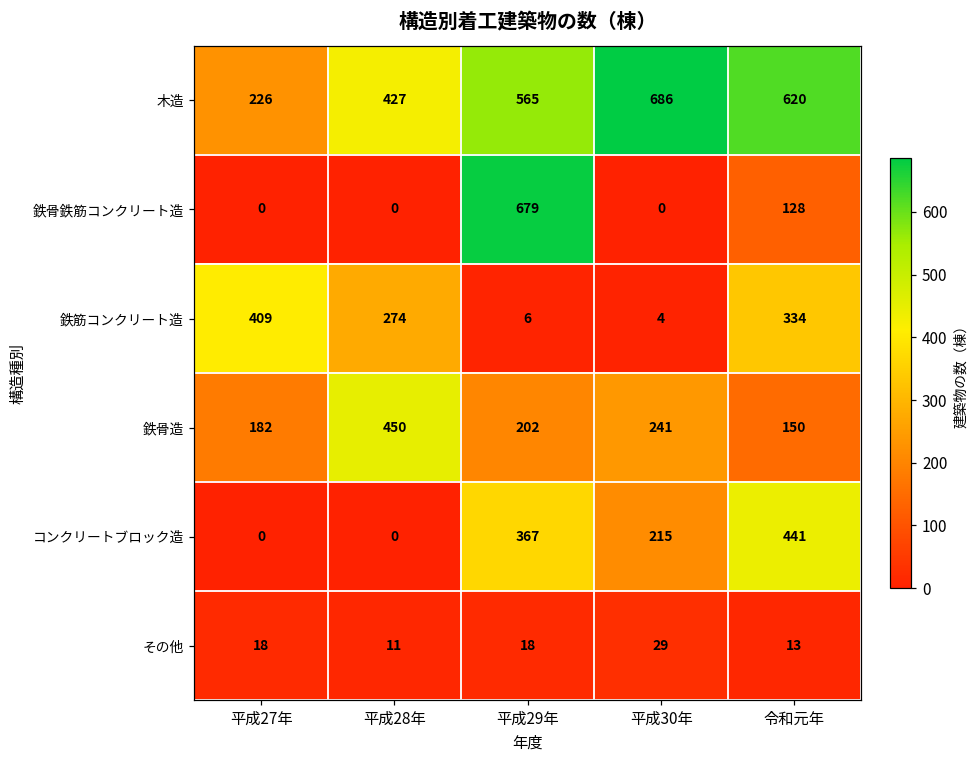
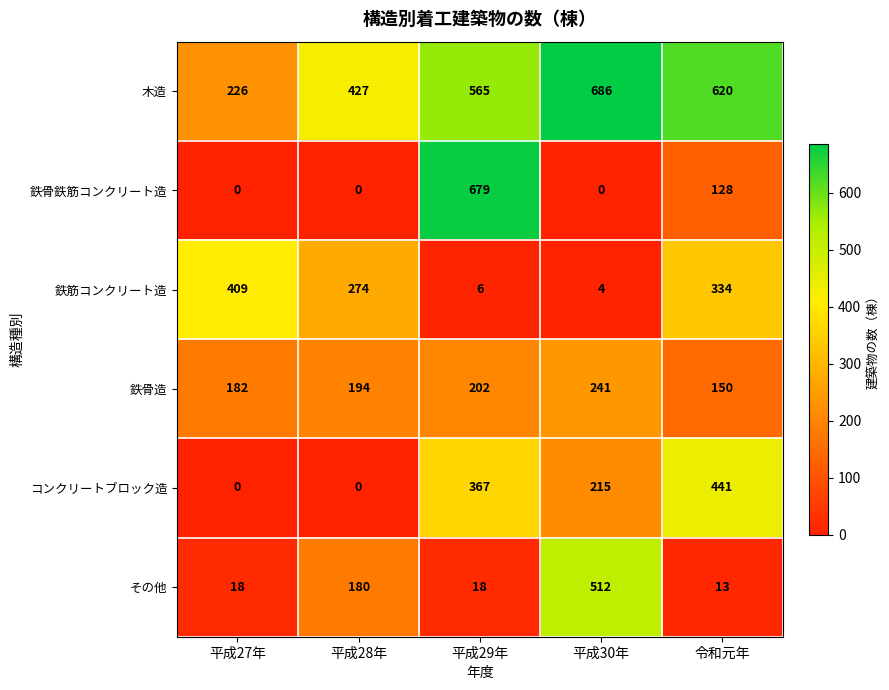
  {
    "木造": {
      "平成27年": 226,
      "平成28年": 427,
      "平成29年": 565,
      "平成30年": 686,
      "令和元年": 620
    },
    "鉄骨鉄筋コンクリート造": {
      "平成27年": 0,
      "平成28年": 0,
      "平成29年": 679,
      "平成30年": 0,
      "令和元年": 128
    },
    "鉄筋コンクリート造": {
      "平成27年": 409,
      "平成28年": 274,
      "平成29年": 6,
      "平成30年": 4,
      "令和元年": 334
    },
    "鉄骨造": {
      "平成27年": 182,
-     "平成28年": 450,
+     "平成28年": 194,
      "平成29年": 202,
      "平成30年": 241,
      "令和元年": 150
    },
    "コンクリートブロック造": {
      "平成27年": 0,
      "平成28年": 0,
      "平成29年": 367,
      "平成30年": 215,
      "令和元年": 441
    },
    "その他": {
      "平成27年": 18,
-     "平成28年": 11,
+     "平成28年": 180,
      "平成29年": 18,
-     "平成30年": 29,
+     "平成30年": 512,
      "令和元年": 13
    }
  }
